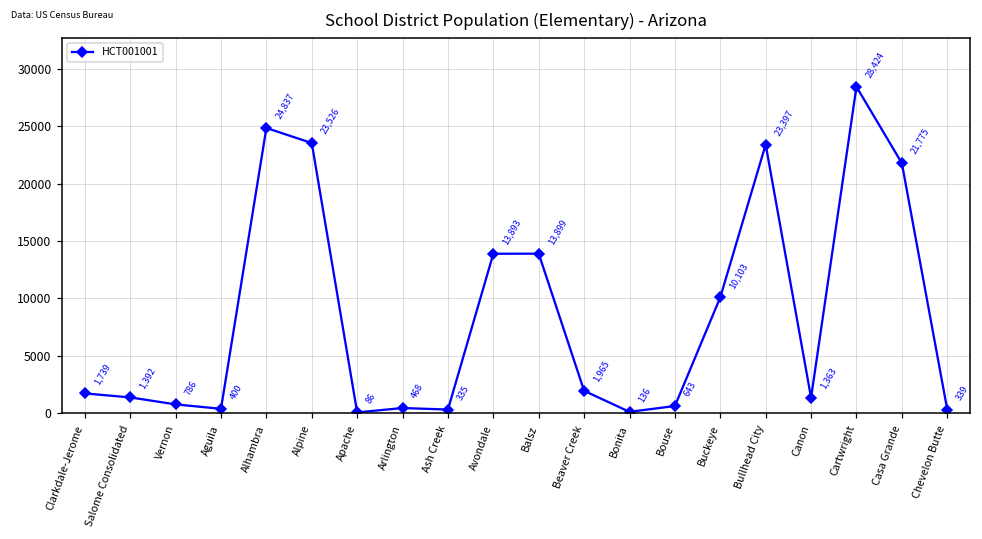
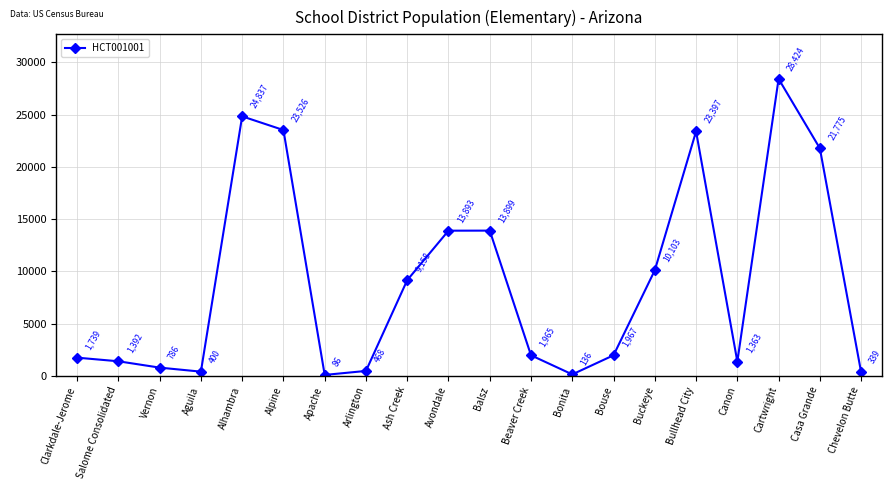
  {
    "Clarkdale-Jerome": "1,739",
    "Salome Consolidated": "1,392",
    "Vernon": "786",
    "Aguila": "400",
    "Alhambra": "24,837",
    "Alpine": "23,526",
    "Apache": "86",
    "Arlington": "468",
-   "Ash Creek": "335",
+   "Ash Creek": "9,158",
    "Avondale": "13,893",
    "Balsz": "13,899",
    "Beaver Creek": "1,965",
    "Bonita": "136",
-   "Bouse": "643",
+   "Bouse": "1,967",
    "Buckeye": "10,103",
    "Bullhead City": "23,397",
    "Canon": "1,363",
    "Cartwright": "28,424",
    "Casa Grande": "21,775",
    "Chevelon Butte": "339"
  }
